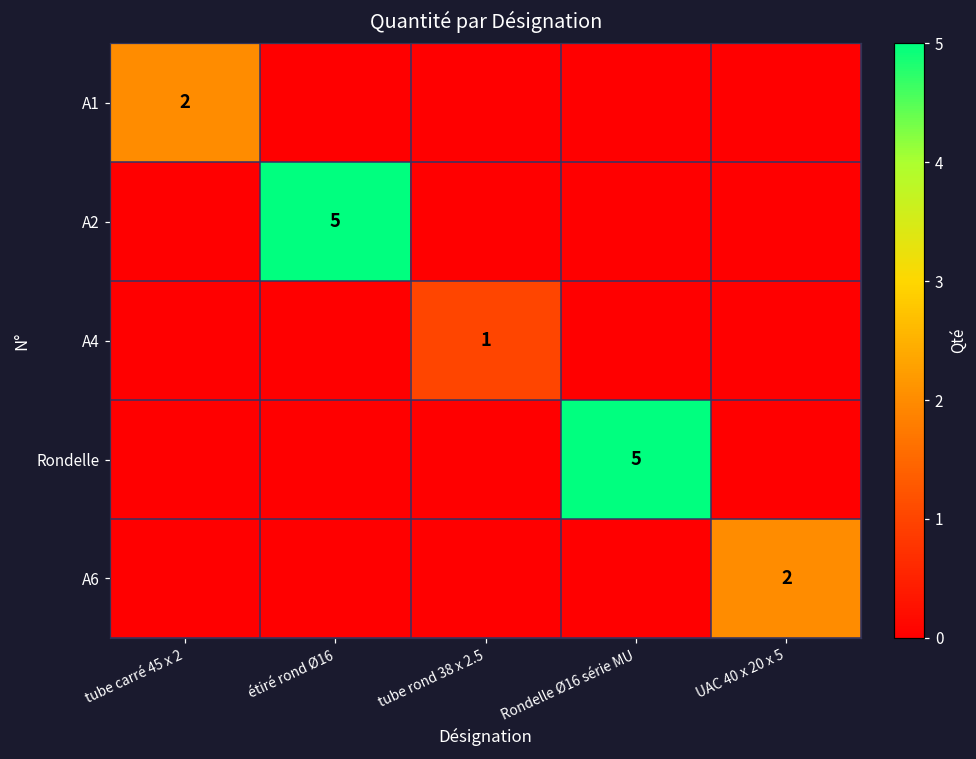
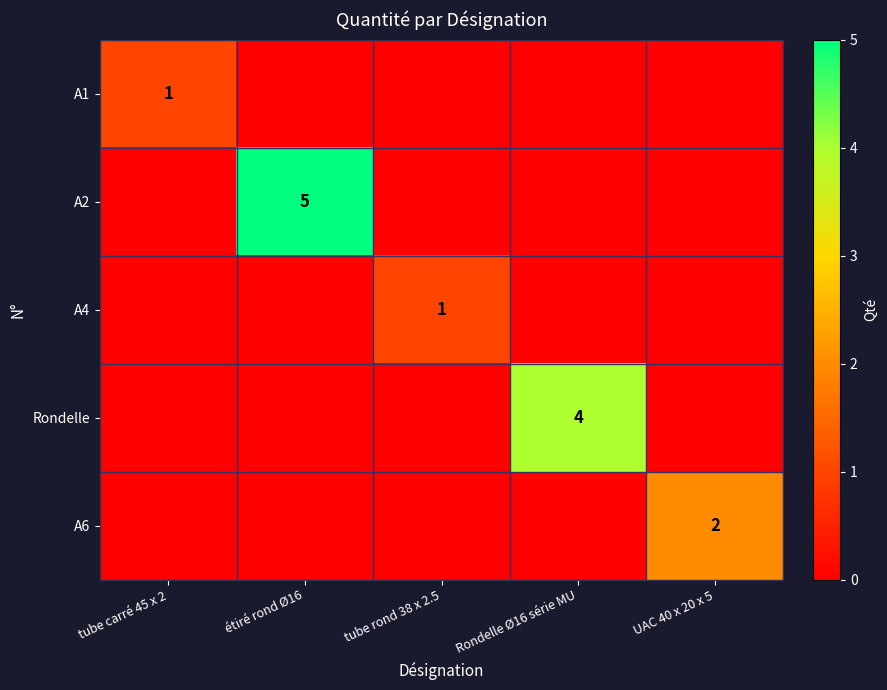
  {
    "A1": {
-     "tube carré 45 x 2": 2
+     "tube carré 45 x 2": 1
    },
    "A2": {
      "étiré rond Ø16": 5
    },
    "A4": {
      "tube rond 38 x 2.5": 1
    },
    "Rondelle": {
-     "Rondelle Ø16 série MU": 5
+     "Rondelle Ø16 série MU": 4
    },
    "A6": {
      "UAC 40 x 20 x 5": 2
    }
  }
